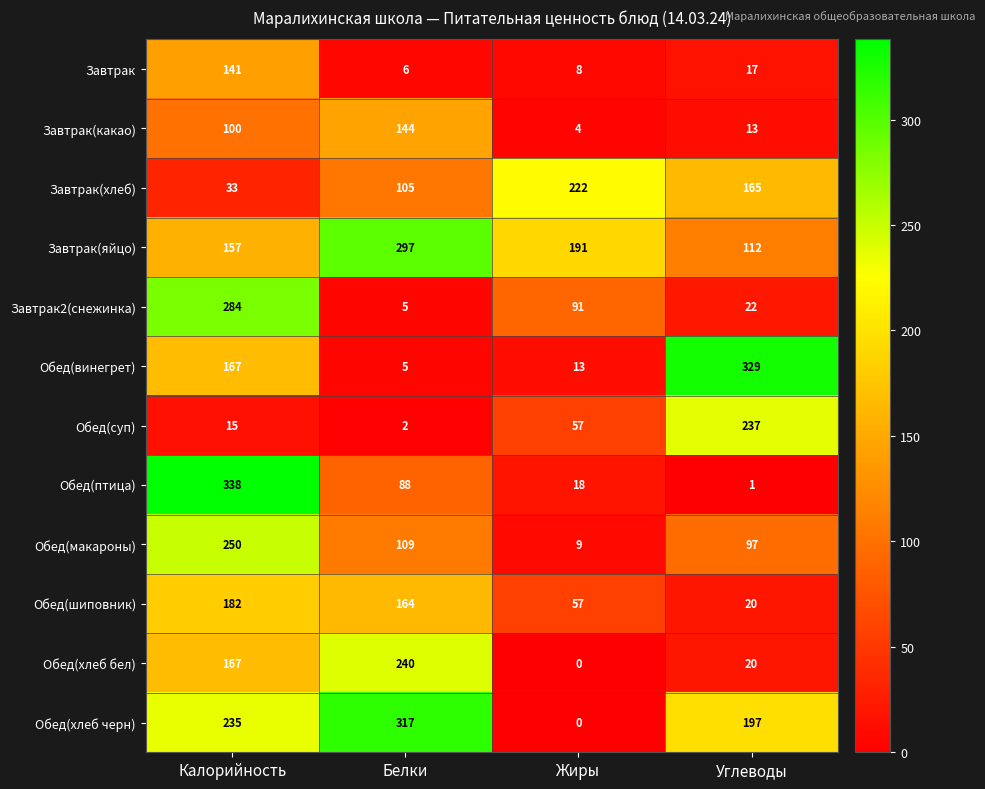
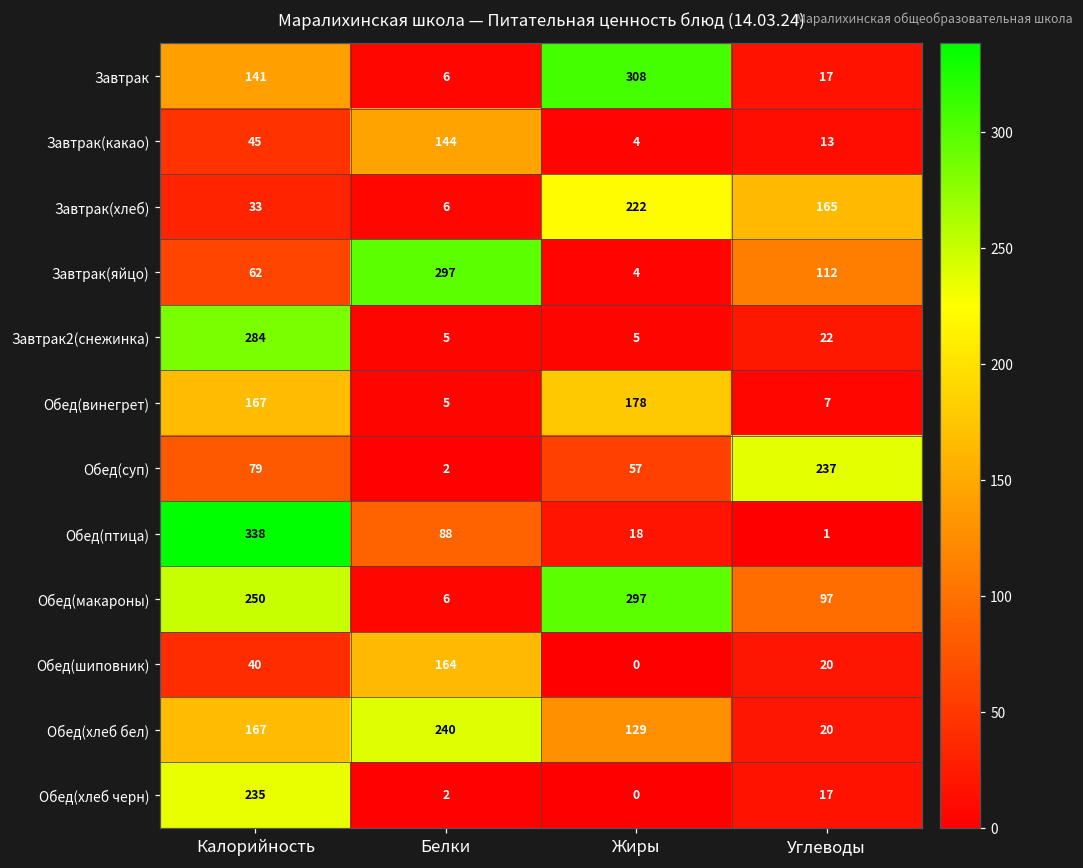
  {
    "Завтрак": {
      "Калорийность": 141,
      "Белки": 6,
-     "Жиры": 8,
+     "Жиры": 308,
      "Углеводы": 17
    },
    "Завтрак(какао)": {
-     "Калорийность": 100,
+     "Калорийность": 45,
      "Белки": 144,
      "Жиры": 4,
      "Углеводы": 13
    },
    "Завтрак(хлеб)": {
      "Калорийность": 33,
-     "Белки": 105,
+     "Белки": 6,
      "Жиры": 222,
      "Углеводы": 165
    },
    "Завтрак(яйцо)": {
-     "Калорийность": 157,
+     "Калорийность": 62,
      "Белки": 297,
-     "Жиры": 191,
+     "Жиры": 4,
      "Углеводы": 112
    },
    "Завтрак2(снежинка)": {
      "Калорийность": 284,
      "Белки": 5,
-     "Жиры": 91,
+     "Жиры": 5,
      "Углеводы": 22
    },
    "Обед(винегрет)": {
      "Калорийность": 167,
      "Белки": 5,
-     "Жиры": 13,
-     "Углеводы": 329
+     "Жиры": 178,
+     "Углеводы": 7
    },
    "Обед(суп)": {
-     "Калорийность": 15,
+     "Калорийность": 79,
      "Белки": 2,
      "Жиры": 57,
      "Углеводы": 237
    },
    "Обед(птица)": {
      "Калорийность": 338,
      "Белки": 88,
      "Жиры": 18,
      "Углеводы": 1
    },
    "Обед(макароны)": {
      "Калорийность": 250,
-     "Белки": 109,
-     "Жиры": 9,
+     "Белки": 6,
+     "Жиры": 297,
      "Углеводы": 97
    },
    "Обед(шиповник)": {
-     "Калорийность": 182,
+     "Калорийность": 40,
      "Белки": 164,
-     "Жиры": 57,
+     "Жиры": 0,
      "Углеводы": 20
    },
    "Обед(хлеб бел)": {
      "Калорийность": 167,
      "Белки": 240,
-     "Жиры": 0,
+     "Жиры": 129,
      "Углеводы": 20
    },
    "Обед(хлеб черн)": {
      "Калорийность": 235,
-     "Белки": 317,
+     "Белки": 2,
      "Жиры": 0,
-     "Углеводы": 197
+     "Углеводы": 17
    }
  }
